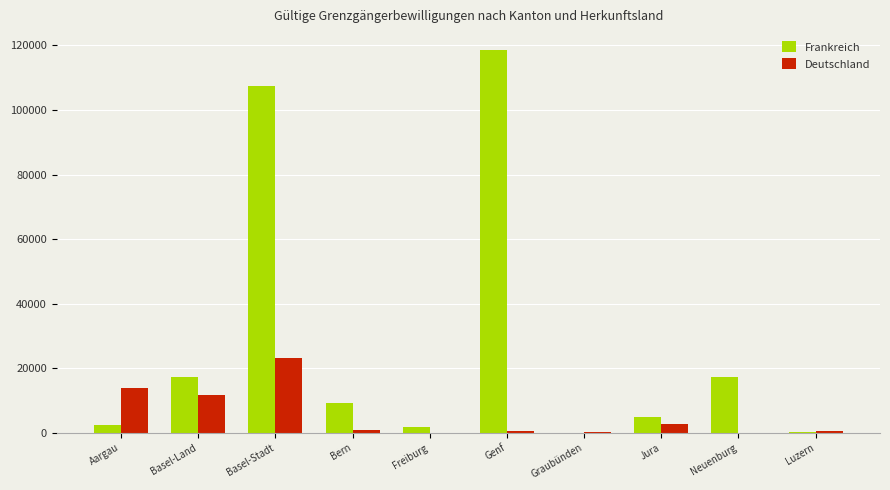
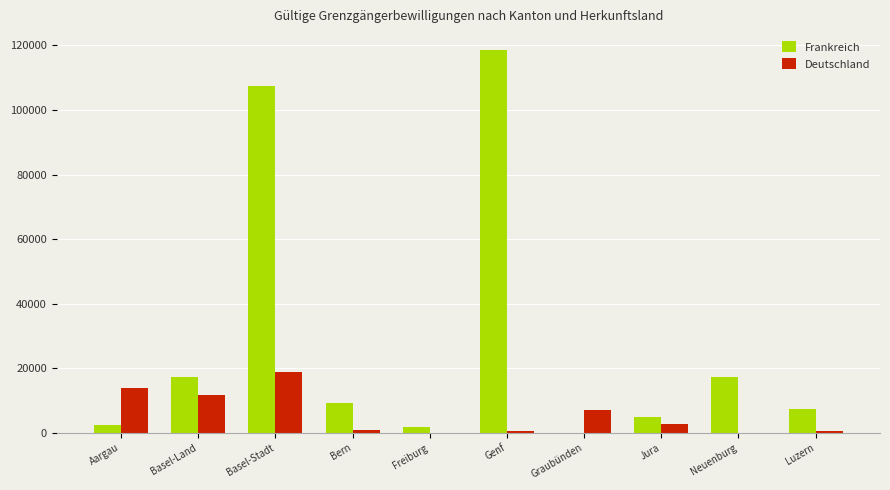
  {
    "Frankreich": {
      "Aargau": 3000,
      "Basel-Land": 17000,
      "Basel-Stadt": 108000,
      "Bern": 9000,
      "Freiburg": 2000,
      "Genf": 118000,
      "Jura": 5000,
      "Neuenburg": 17000,
-     "Luzern": 0
+     "Luzern": 7000
    },
    "Deutschland": {
      "Aargau": 14000,
      "Basel-Land": 12000,
-     "Basel-Stadt": 23000,
+     "Basel-Stadt": 19000,
      "Bern": 1000,
-     "Graubünden": 0,
+     "Graubünden": 7000,
      "Jura": 3000
    }
  }
